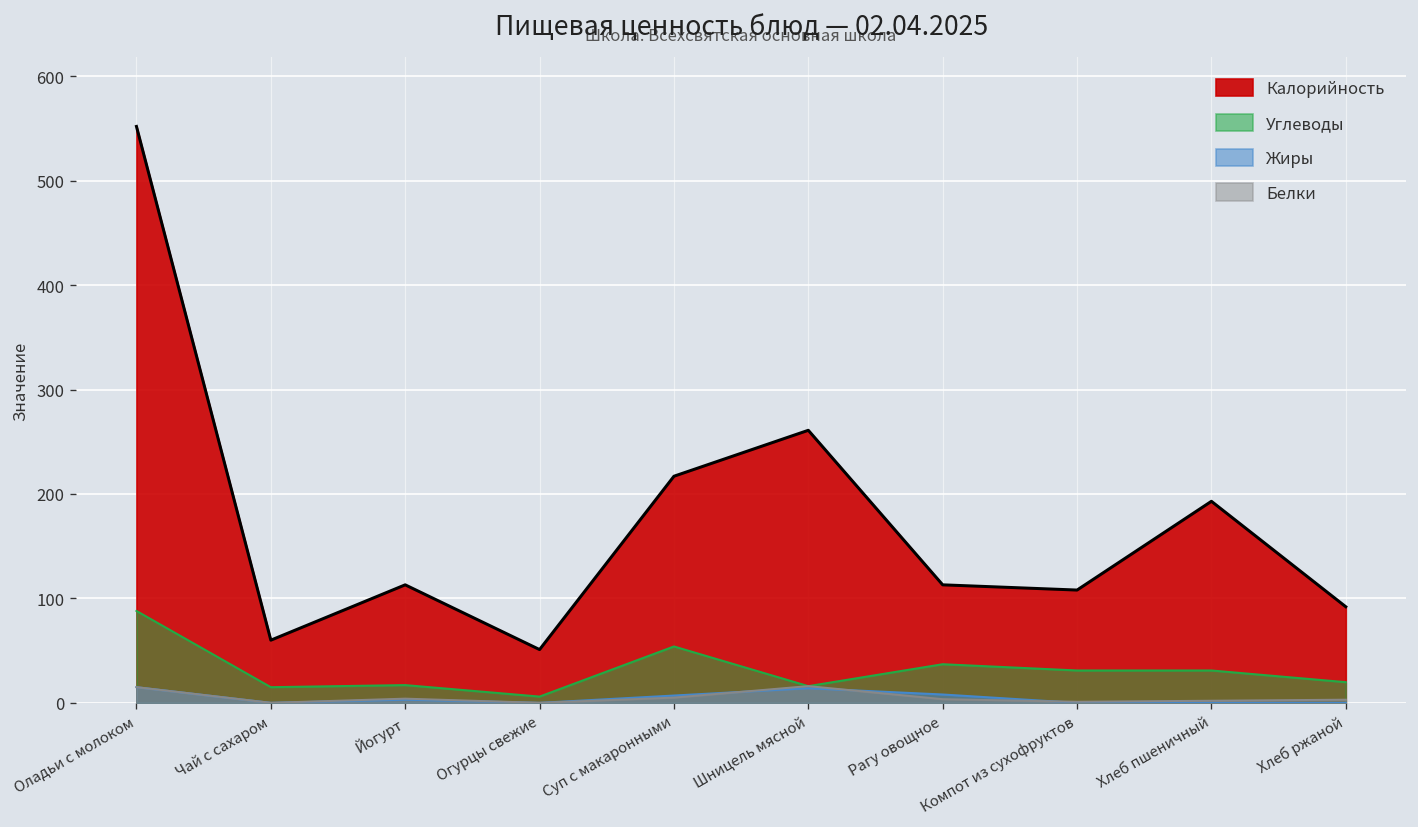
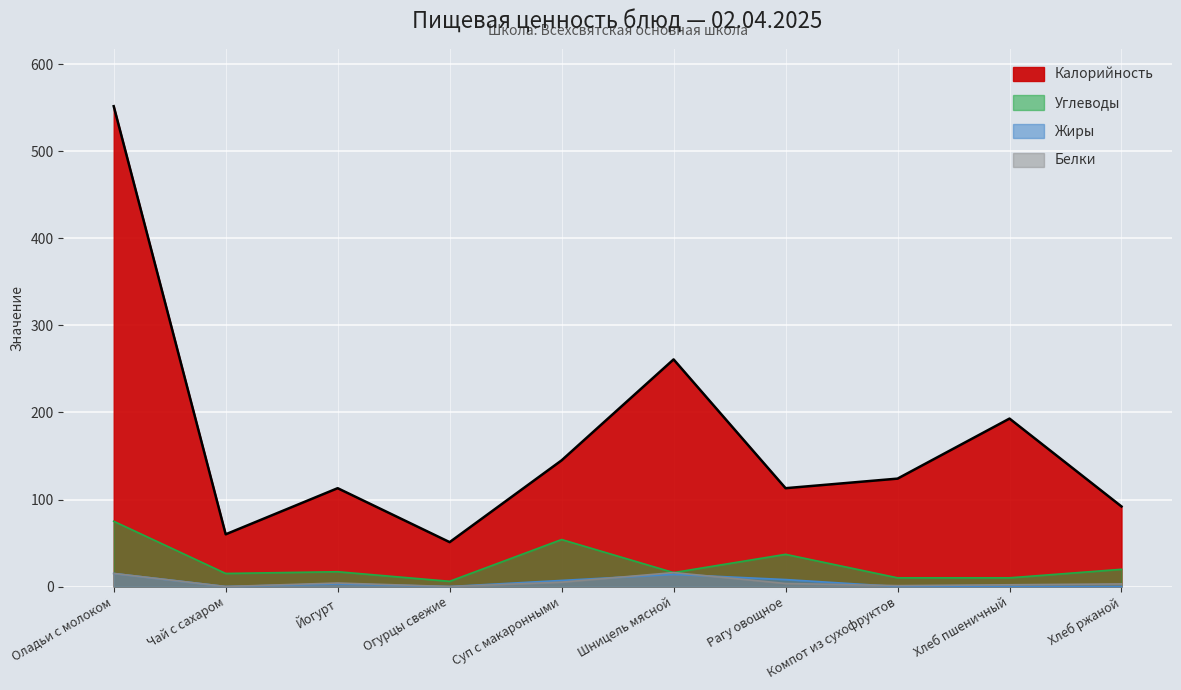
  {
    "Калорийность": {
      "Оладьи с молоком": 550,
      "Чай с сахаром": 60,
      "Йогурт": 110,
      "Огурцы свежие": 50,
-     "Суп с макаронными": 220,
+     "Суп с макаронными": 150,
      "Шницель мясной": 260,
      "Рагу овощное": 110,
-     "Компот из сухофруктов": 110,
+     "Компот из сухофруктов": 120,
      "Хлеб пшеничный": 190,
      "Хлеб ржаной": 90
    },
    "Углеводы": {
-     "Оладьи с молоком": 90,
+     "Оладьи с молоком": 80,
      "Чай с сахаром": 20,
      "Йогурт": 20,
      "Огурцы свежие": 10,
      "Суп с макаронными": 50,
      "Рагу овощное": 40,
-     "Компот из сухофруктов": 30,
-     "Хлеб пшеничный": 30,
+     "Компот из сухофруктов": 10,
+     "Хлеб пшеничный": 10,
      "Хлеб ржаной": 20
    },
    "Жиры": {
      "Рагу овощное": 10,
      "Хлеб ржаной": 0
    },
    "Белки": {
      "Рагу овощное": 0,
      "Хлеб ржаной": 0
    }
  }
